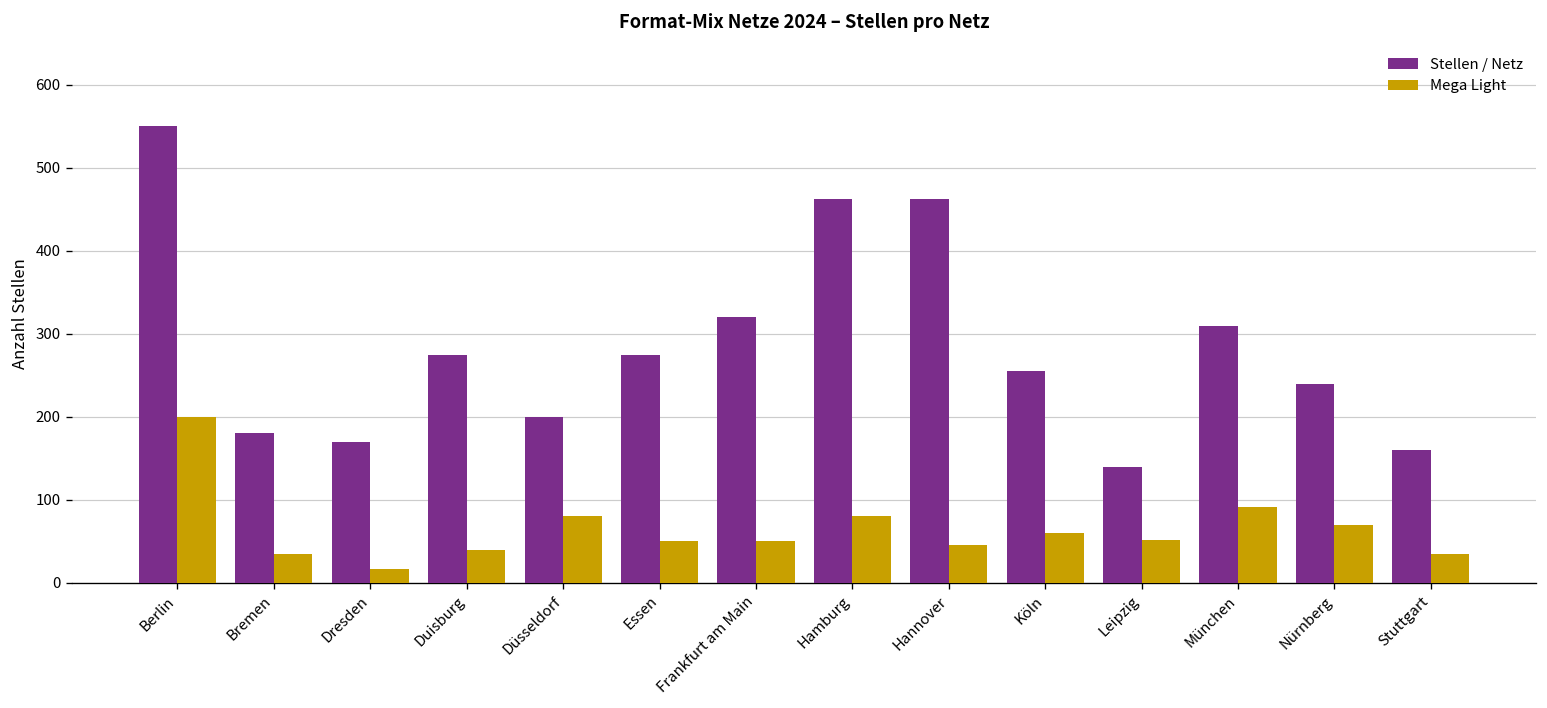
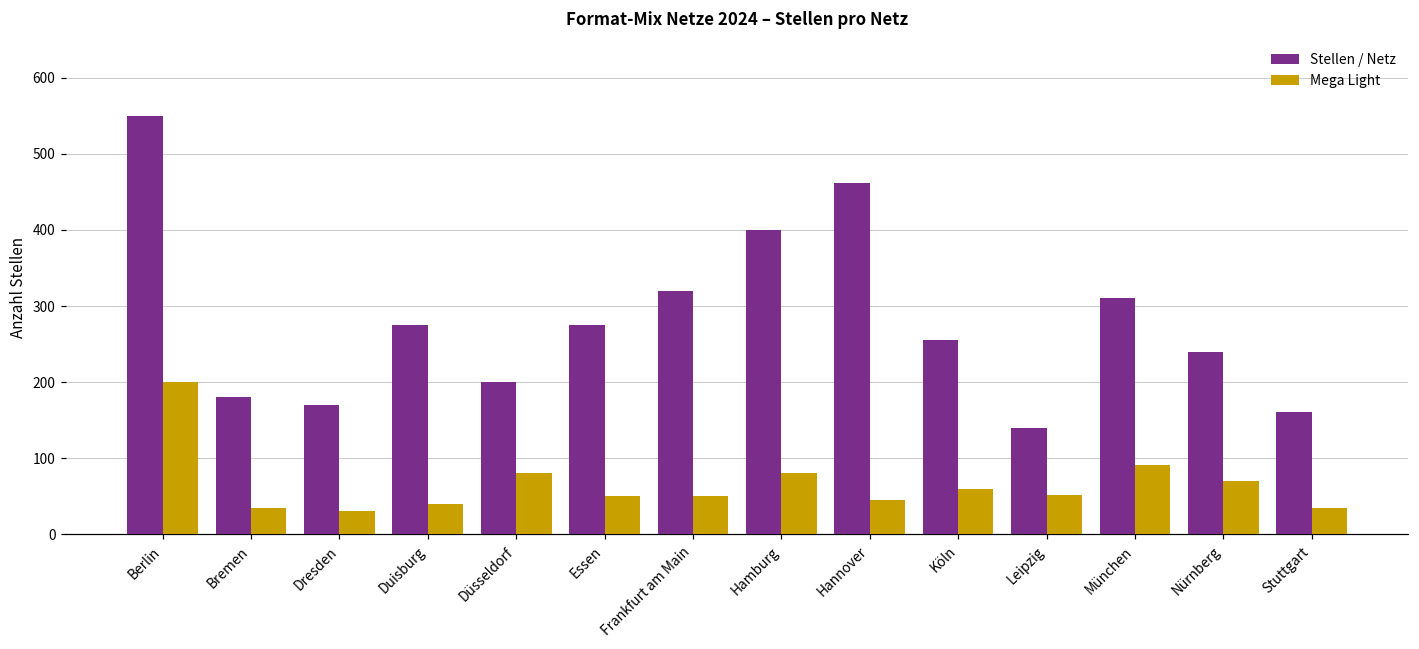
  {
    "Stellen / Netz": {
      "Berlin": 550,
      "Bremen": 180,
      "Dresden": 170,
      "Duisburg": 280,
      "Düsseldorf": 200,
      "Essen": 280,
      "Frankfurt am Main": 320,
-     "Hamburg": 460,
+     "Hamburg": 400,
      "Hannover": 460,
      "Köln": 260,
      "Leipzig": 140,
      "München": 310,
      "Nürnberg": 240,
      "Stuttgart": 160
    },
    "Mega Light": {
      "Berlin": 200,
      "Bremen": 40,
-     "Dresden": 20,
+     "Dresden": 30,
      "Duisburg": 40,
      "Düsseldorf": 80,
      "Essen": 50,
      "Frankfurt am Main": 50,
      "Hamburg": 80,
      "Hannover": 50,
      "Köln": 60,
      "Leipzig": 50,
      "München": 90,
      "Nürnberg": 70,
      "Stuttgart": 40
    }
  }
